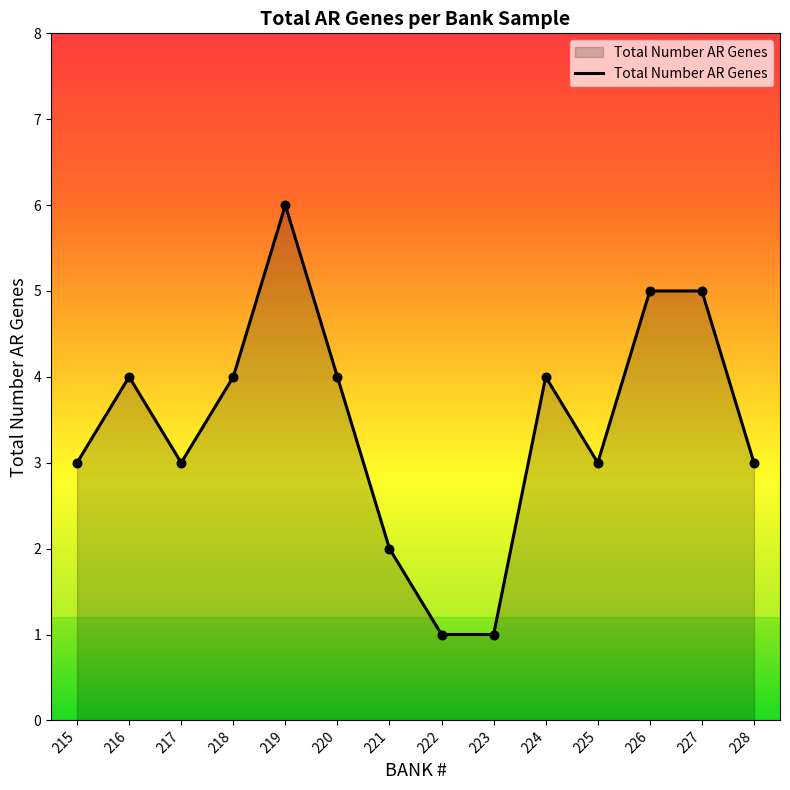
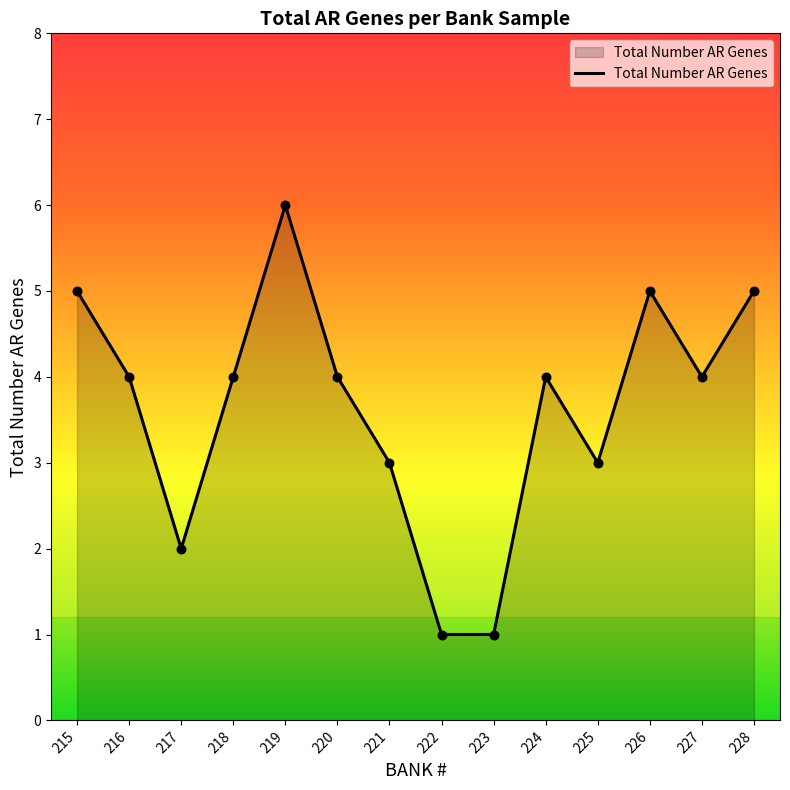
  {
-   "215": 3,
+   "215": 5,
    "216": 4,
-   "217": 3,
+   "217": 2,
    "218": 4,
    "219": 6,
    "220": 4,
-   "221": 2,
+   "221": 3,
    "222": 1,
    "223": 1,
    "224": 4,
    "225": 3,
    "226": 5,
-   "227": 5,
-   "228": 3
+   "227": 4,
+   "228": 5
  }
